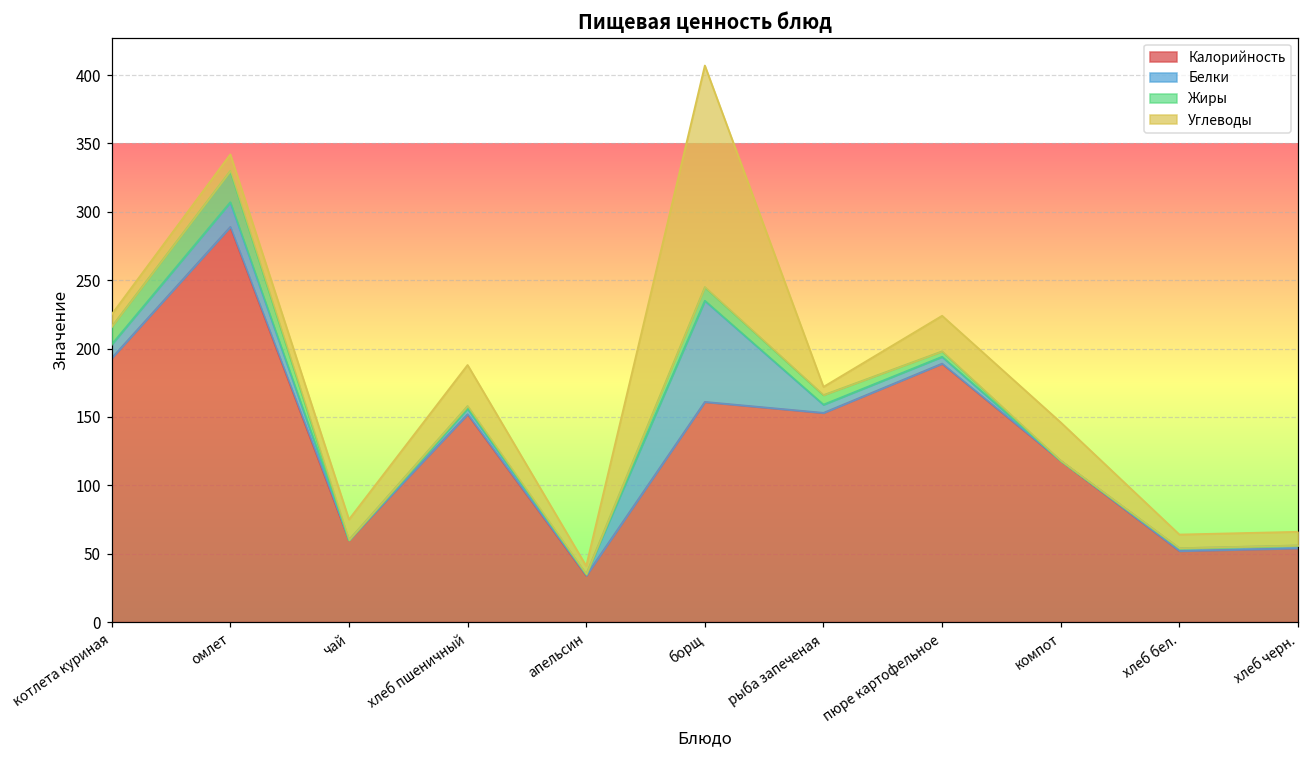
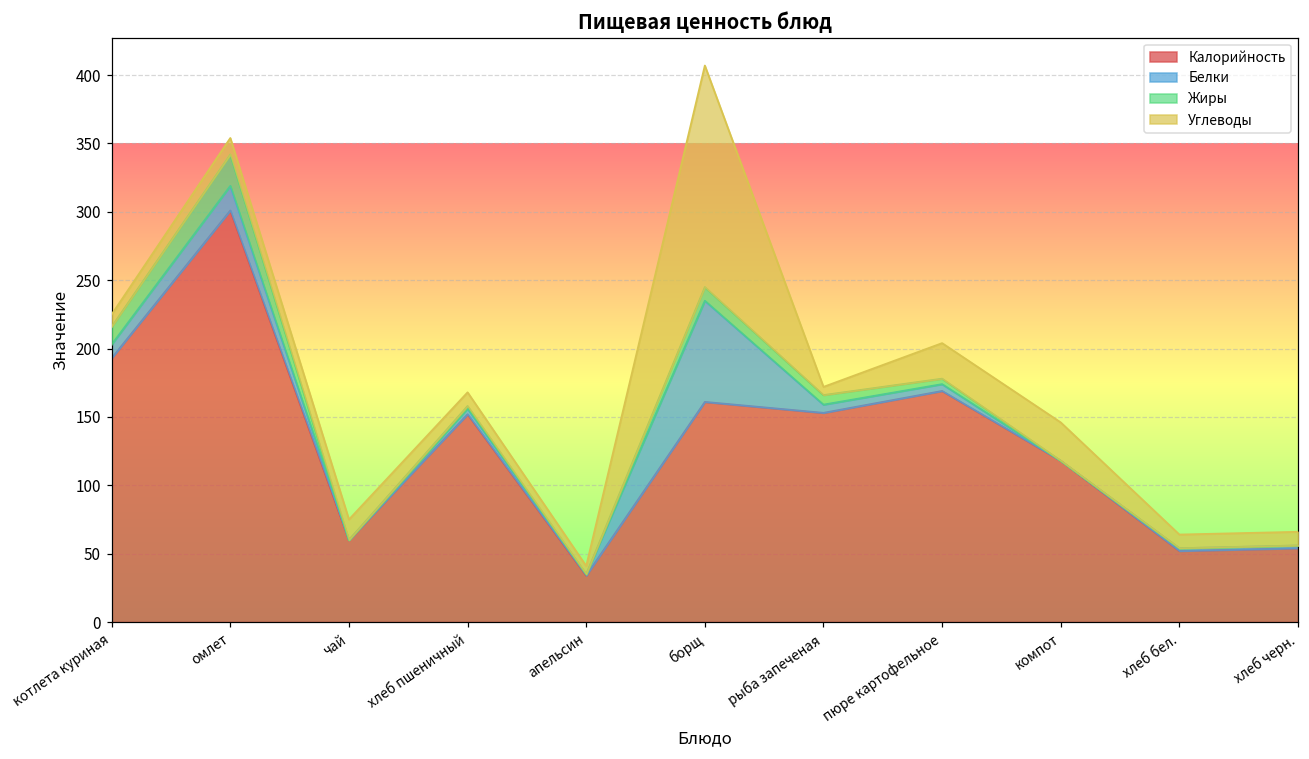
  {
    "Калорийность": {
      "котлета куриная": 193,
-     "омлет": 289,
+     "омлет": 301,
      "хлеб пшеничный": 152,
      "борщ": 161,
      "рыба запеченая": 153,
-     "пюре картофельное": 189
+     "пюре картофельное": 169
    },
    "Белки": {
      "котлета куриная": 10,
      "омлет": 18,
      "борщ": 74,
      "рыба запеченая": 6,
      "пюре картофельное": 5
    },
    "Жиры": {
      "котлета куриная": 13,
      "омлет": 23,
      "борщ": 10,
      "рыба запеченая": 7,
      "пюре картофельное": 4
    },
    "Углеводы": {
      "котлета куриная": 9,
      "омлет": 12,
      "чай": 15,
-     "хлеб пшеничный": 30,
+     "хлеб пшеничный": 10,
      "апельсин": 6,
      "борщ": 162,
      "рыба запеченая": 6,
      "пюре картофельное": 26,
      "компот": 28,
      "хлеб бел.": 10,
      "хлеб черн.": 10
    }
  }
